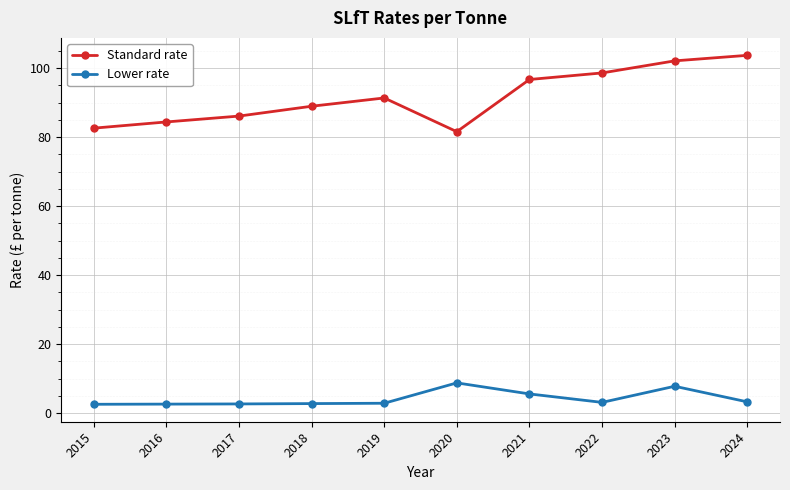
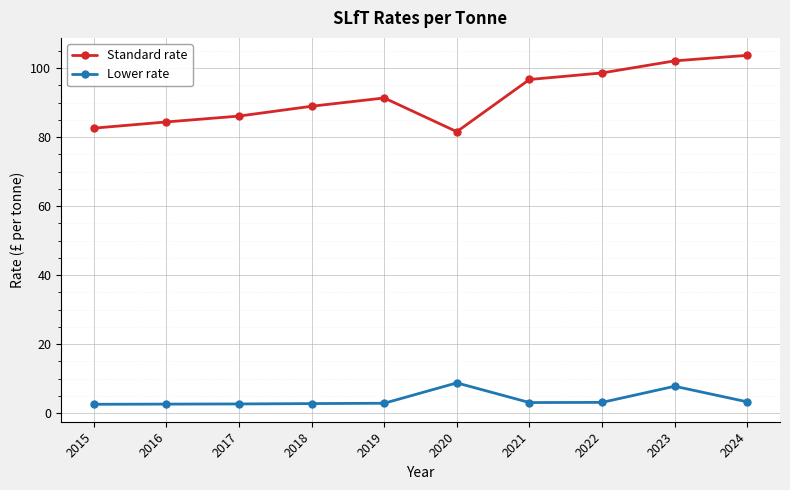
  {
    "Standard rate": {
      "2015": 83,
      "2016": 84,
      "2017": 86,
      "2018": 89,
      "2019": 91,
      "2020": 82,
      "2021": 97,
      "2022": 99,
      "2023": 102,
      "2024": 104
    },
    "Lower rate": {
      "2015": 3,
      "2016": 3,
      "2017": 3,
      "2018": 3,
      "2019": 3,
      "2020": 9,
-     "2021": 6,
+     "2021": 3,
      "2022": 3,
      "2023": 8,
      "2024": 3
    }
  }
